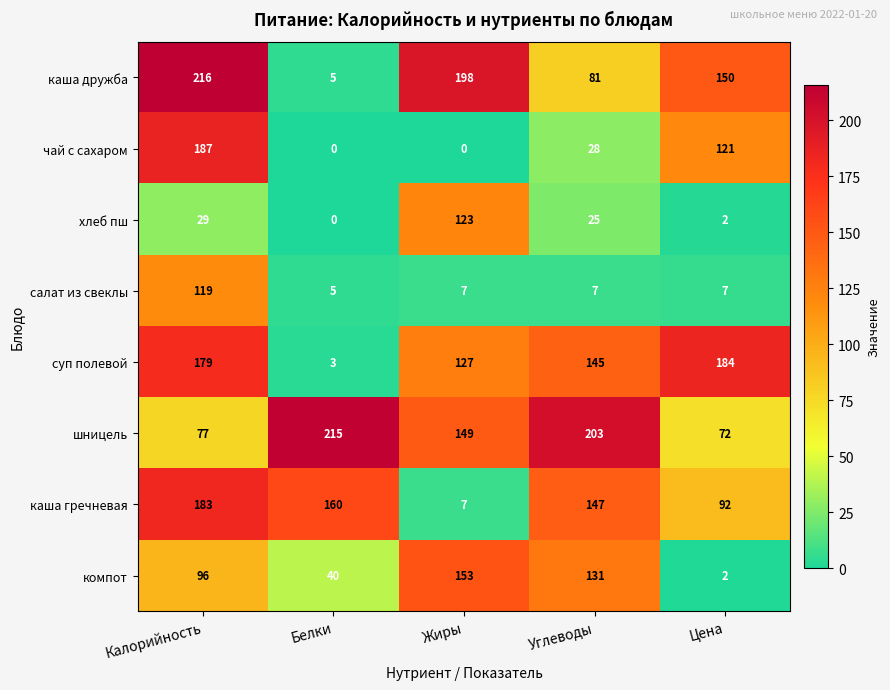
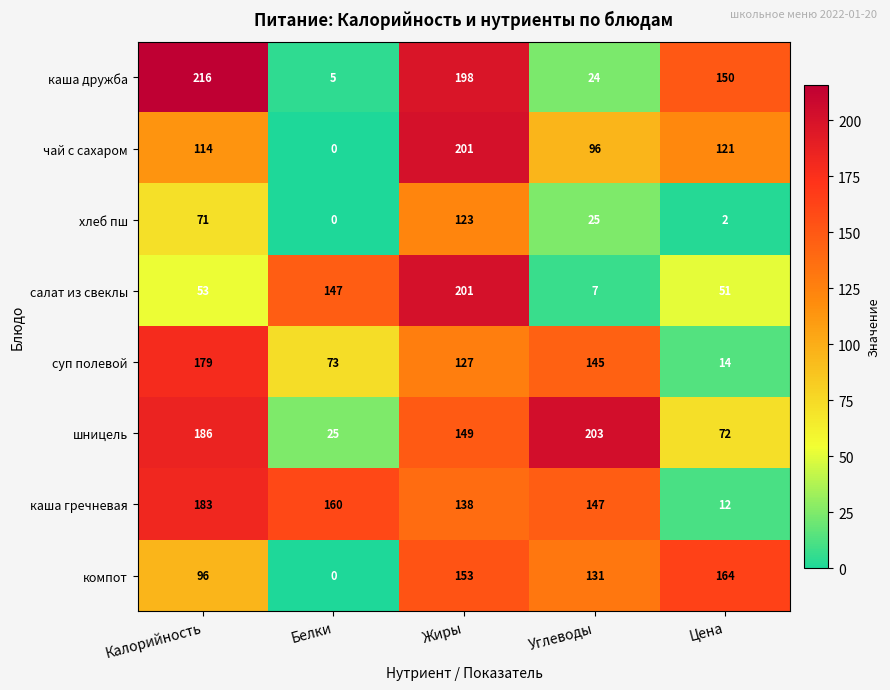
  {
    "каша дружба": {
      "Калорийность": 216,
      "Белки": 5,
      "Жиры": 198,
-     "Углеводы": 81,
+     "Углеводы": 24,
      "Цена": 150
    },
    "чай с сахаром": {
-     "Калорийность": 187,
+     "Калорийность": 114,
      "Белки": 0,
-     "Жиры": 0,
-     "Углеводы": 28,
+     "Жиры": 201,
+     "Углеводы": 96,
      "Цена": 121
    },
    "хлеб пш": {
-     "Калорийность": 29,
+     "Калорийность": 71,
      "Белки": 0,
      "Жиры": 123,
      "Углеводы": 25,
      "Цена": 2
    },
    "салат из свеклы": {
-     "Калорийность": 119,
-     "Белки": 5,
-     "Жиры": 7,
+     "Калорийность": 53,
+     "Белки": 147,
+     "Жиры": 201,
      "Углеводы": 7,
-     "Цена": 7
+     "Цена": 51
    },
    "суп полевой": {
      "Калорийность": 179,
-     "Белки": 3,
+     "Белки": 73,
      "Жиры": 127,
      "Углеводы": 145,
-     "Цена": 184
+     "Цена": 14
    },
    "шницель": {
-     "Калорийность": 77,
-     "Белки": 215,
+     "Калорийность": 186,
+     "Белки": 25,
      "Жиры": 149,
      "Углеводы": 203,
      "Цена": 72
    },
    "каша гречневая": {
      "Калорийность": 183,
      "Белки": 160,
-     "Жиры": 7,
+     "Жиры": 138,
      "Углеводы": 147,
-     "Цена": 92
+     "Цена": 12
    },
    "компот": {
      "Калорийность": 96,
-     "Белки": 40,
+     "Белки": 0,
      "Жиры": 153,
      "Углеводы": 131,
-     "Цена": 2
+     "Цена": 164
    }
  }
